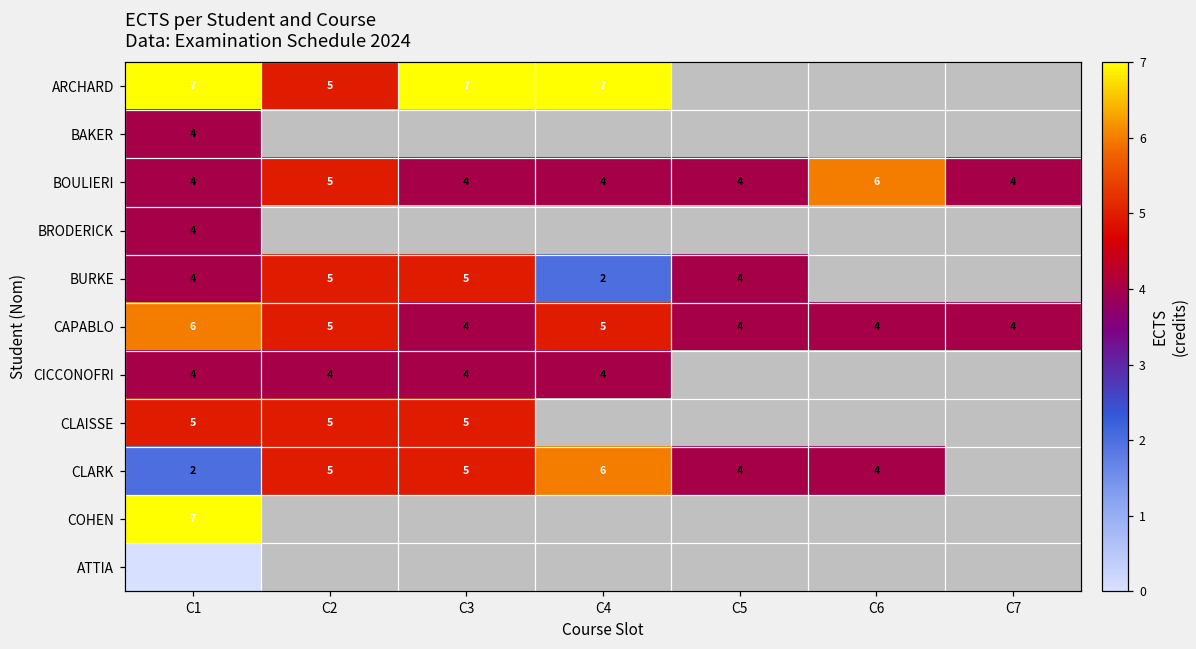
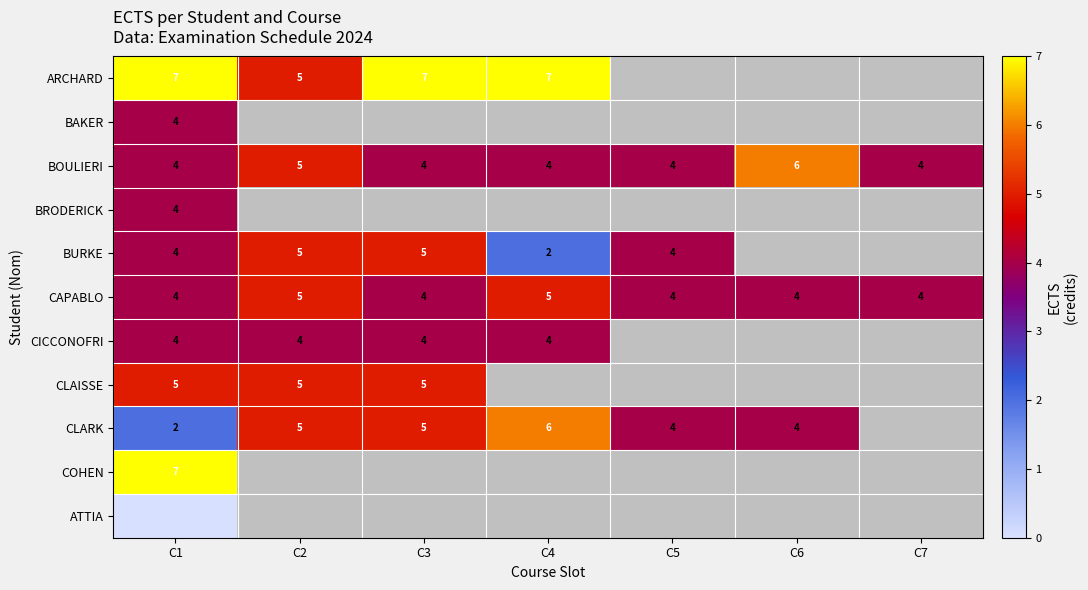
  {
    "ARCHARD": {
      "C1": 7,
      "C2": 5,
      "C3": 7,
      "C4": 7
    },
    "BAKER": {
      "C1": 4
    },
    "BOULIERI": {
      "C1": 4,
      "C2": 5,
      "C3": 4,
      "C4": 4,
      "C5": 4,
      "C6": 6,
      "C7": 4
    },
    "BRODERICK": {
      "C1": 4
    },
    "BURKE": {
      "C1": 4,
      "C2": 5,
      "C3": 5,
      "C4": 2,
      "C5": 4
    },
    "CAPABLO": {
-     "C1": 6,
+     "C1": 4,
      "C2": 5,
      "C3": 4,
      "C4": 5,
      "C5": 4,
      "C6": 4,
      "C7": 4
    },
    "CICCONOFRI": {
      "C1": 4,
      "C2": 4,
      "C3": 4,
      "C4": 4
    },
    "CLAISSE": {
      "C1": 5,
      "C2": 5,
      "C3": 5
    },
    "CLARK": {
      "C1": 2,
      "C2": 5,
      "C3": 5,
      "C4": 6,
      "C5": 4,
      "C6": 4
    },
    "COHEN": {
      "C1": 7
    }
  }
